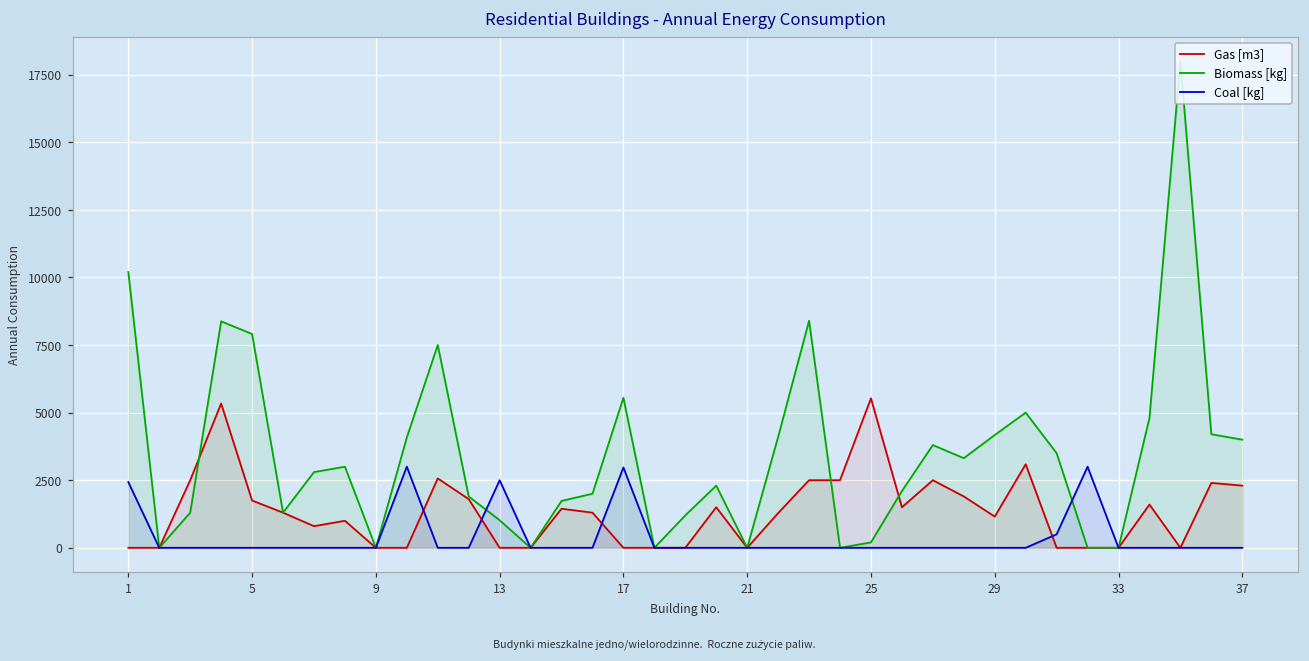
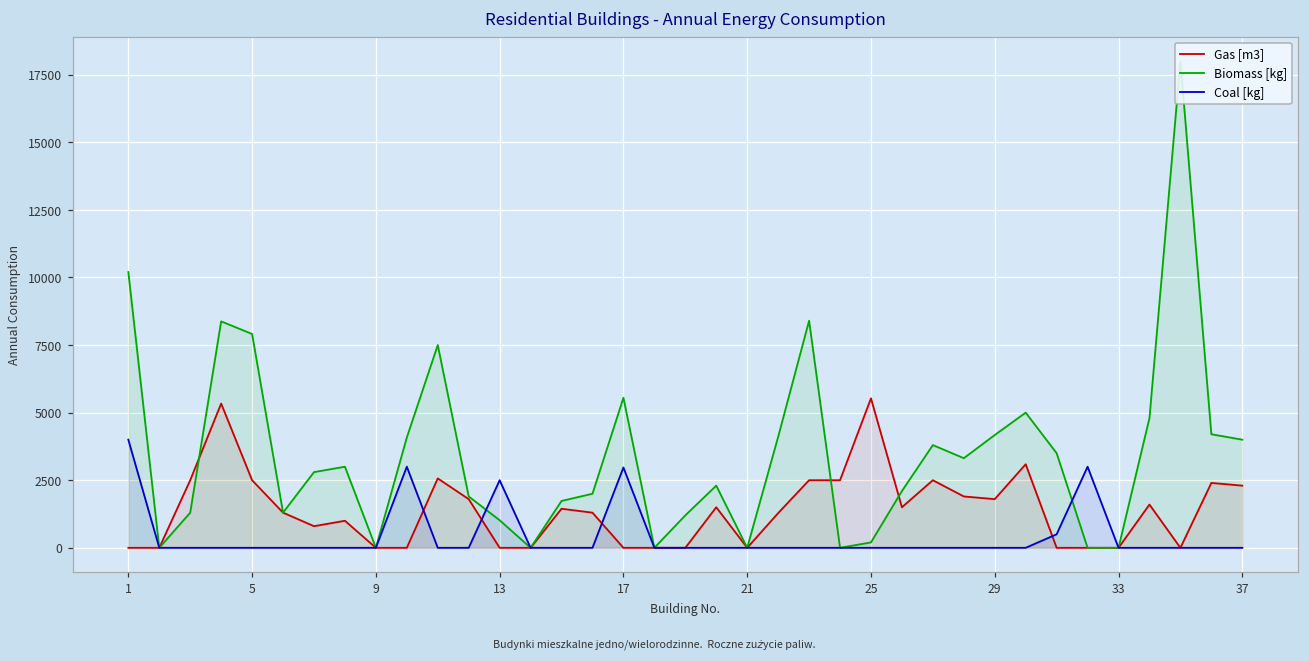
  {
    "Gas [m3]": {
      "1": 0,
-     "5": 1700,
+     "5": 2500,
      "13": 0,
      "17": 0,
      "25": 5500,
-     "29": 1200,
+     "29": 1800,
      "37": 2300
    },
    "Biomass [kg]": {
      "1": 10200,
      "5": 7900,
      "13": 1000,
      "17": 5600,
      "25": 200,
      "29": 4200,
      "37": 4000
    },
    "Coal [kg]": {
-     "1": 2400,
+     "1": 4000,
      "5": 0,
      "13": 2500,
      "17": 3000,
      "25": 0,
      "29": 0,
      "37": 0
    }
  }
